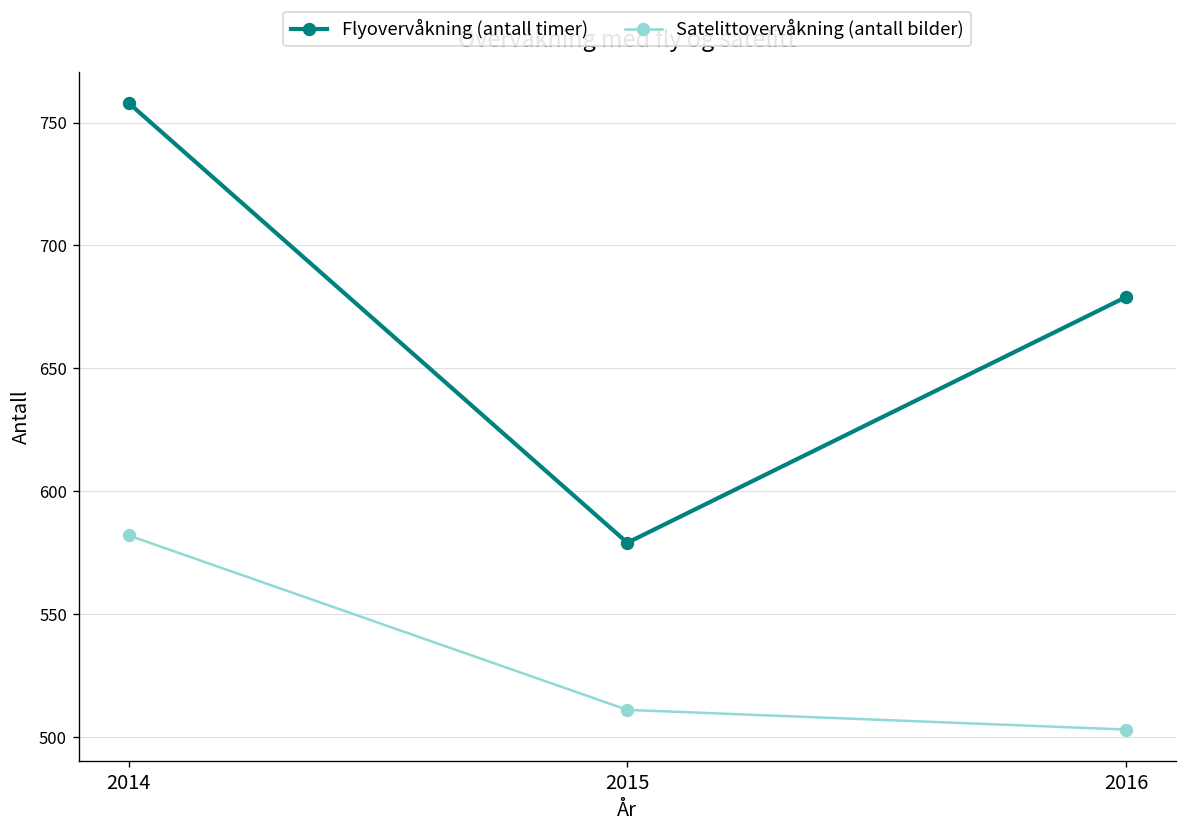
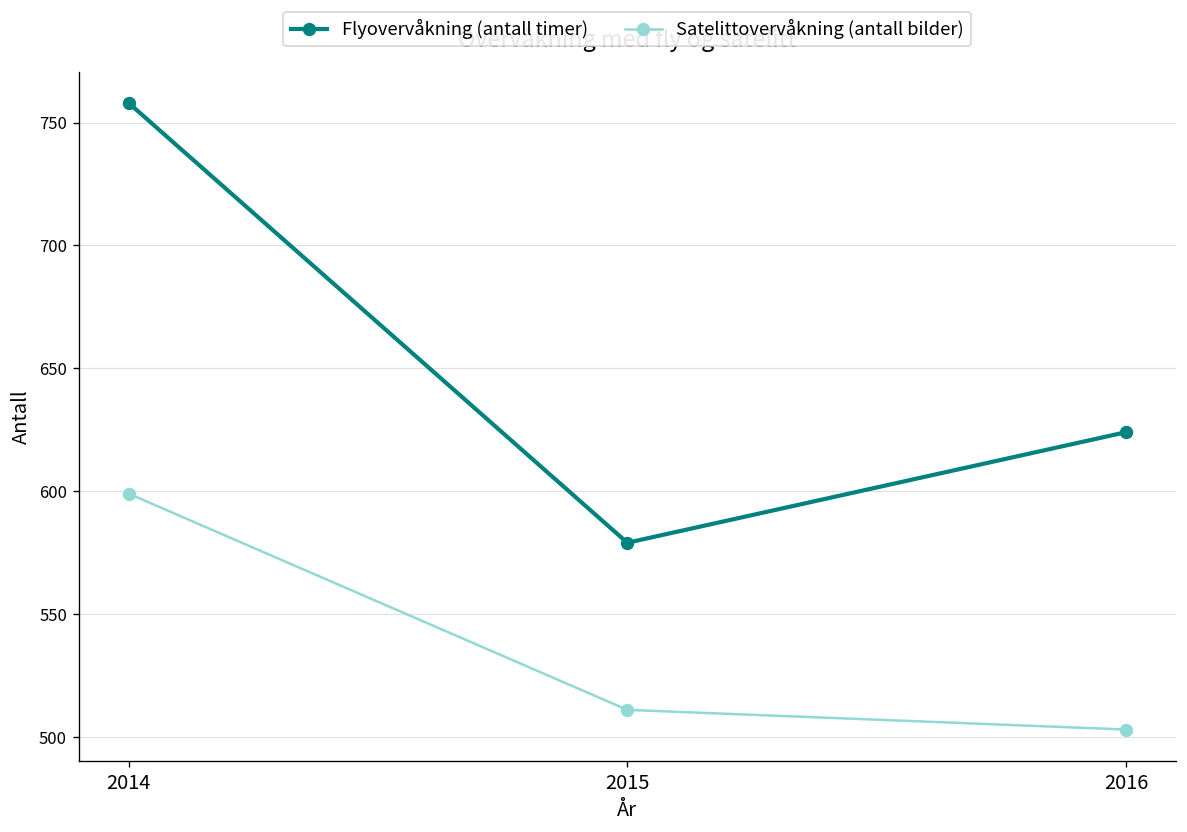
  {
    "Flyovervåkning (antall timer)": {
      "2014": 758,
      "2015": 579,
-     "2016": 679
+     "2016": 624
    },
    "Satelittovervåkning (antall bilder)": {
-     "2014": 582,
+     "2014": 599,
      "2015": 511,
      "2016": 503
    }
  }
